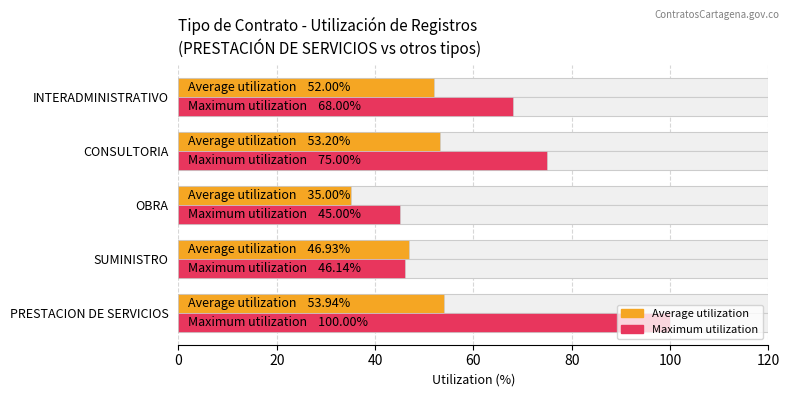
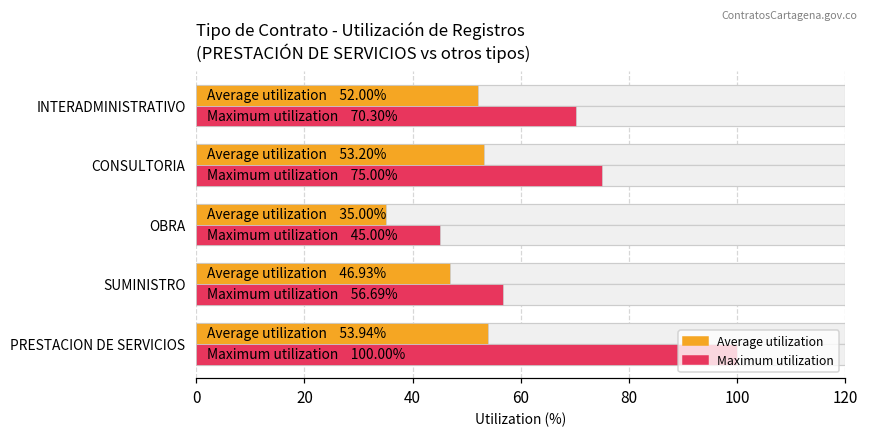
  {
    "Maximum utilization": {
-     "INTERADMINISTRATIVO": "68.00%",
-     "SUMINISTRO": "46.14%"
+     "INTERADMINISTRATIVO": "70.30%",
+     "SUMINISTRO": "56.69%"
    }
  }
